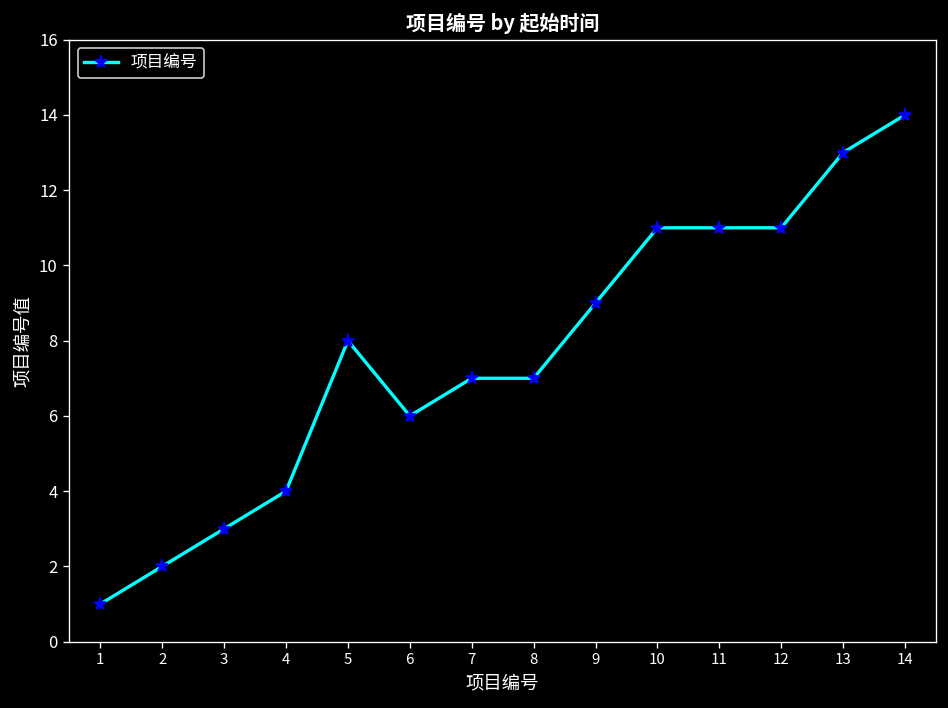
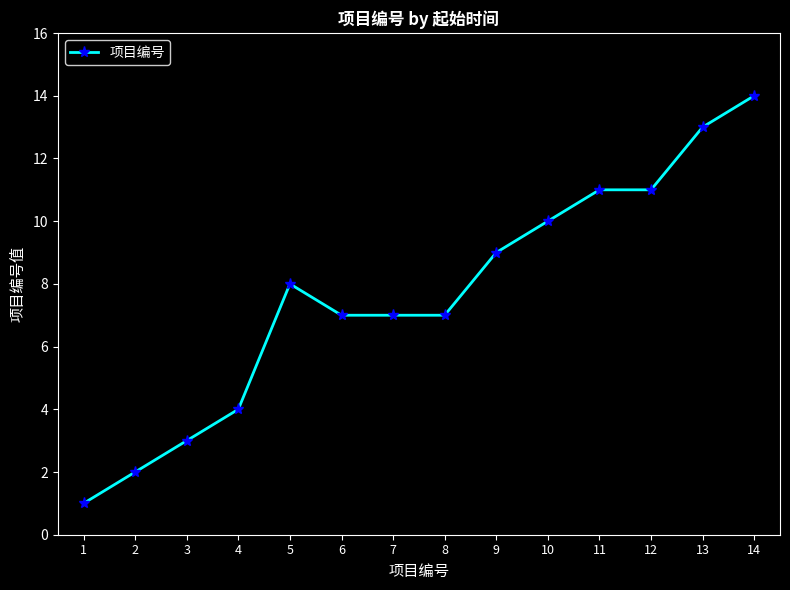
  {
    "1": 1,
    "2": 2,
    "3": 3,
    "4": 4,
    "5": 8,
-   "6": 6,
+   "6": 7,
    "7": 7,
    "8": 7,
    "9": 9,
-   "10": 11,
+   "10": 10,
    "11": 11,
    "12": 11,
    "13": 13,
    "14": 14
  }
